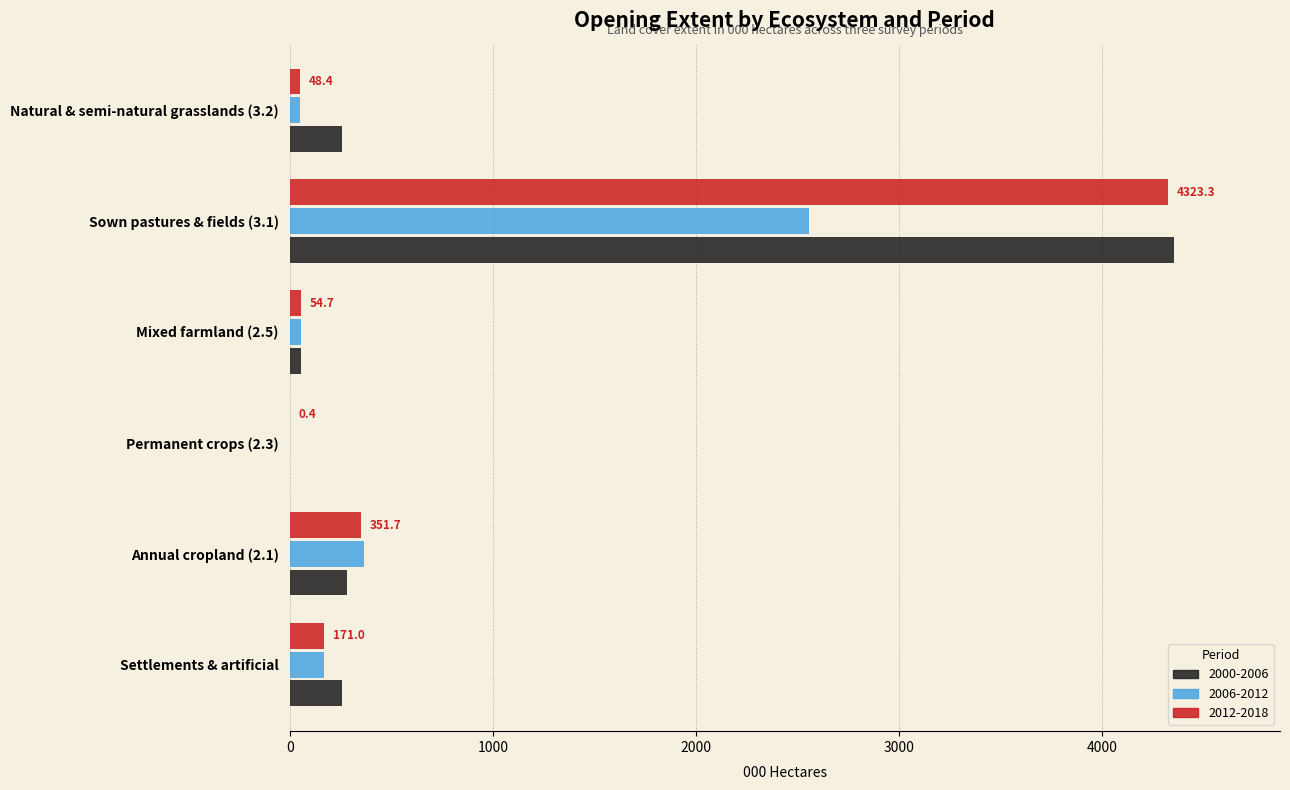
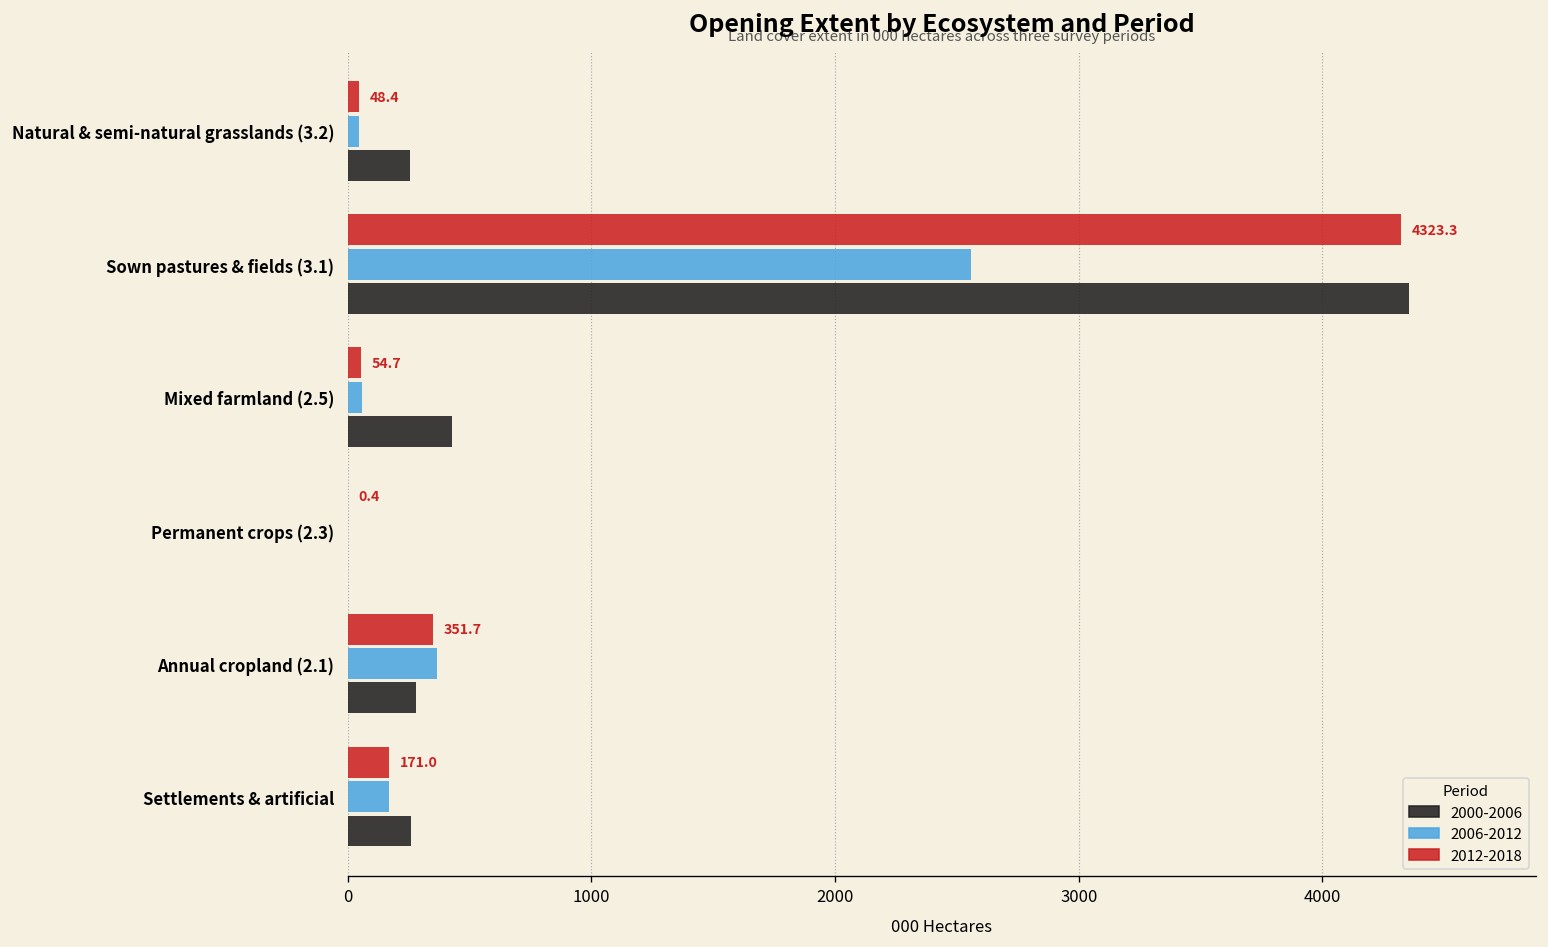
  {
    "2000-2006": {
      "Natural & semi-natural grasslands (3.2)": 260,
      "Sown pastures & fields (3.1)": 4350,
-     "Mixed farmland (2.5)": 60,
+     "Mixed farmland (2.5)": 430,
      "Annual cropland (2.1)": 280,
      "Settlements & artificial": 260
    },
    "2006-2012": {
      "Sown pastures & fields (3.1)": 2560,
      "Mixed farmland (2.5)": 60,
      "Annual cropland (2.1)": 370,
      "Settlements & artificial": 170
    },
    "2012-2018": {
      "Natural & semi-natural grasslands (3.2)": 48.4,
      "Sown pastures & fields (3.1)": 4323.3,
      "Mixed farmland (2.5)": 54.7,
      "Permanent crops (2.3)": 0.4,
      "Annual cropland (2.1)": 351.7,
      "Settlements & artificial": 171.0
    }
  }
